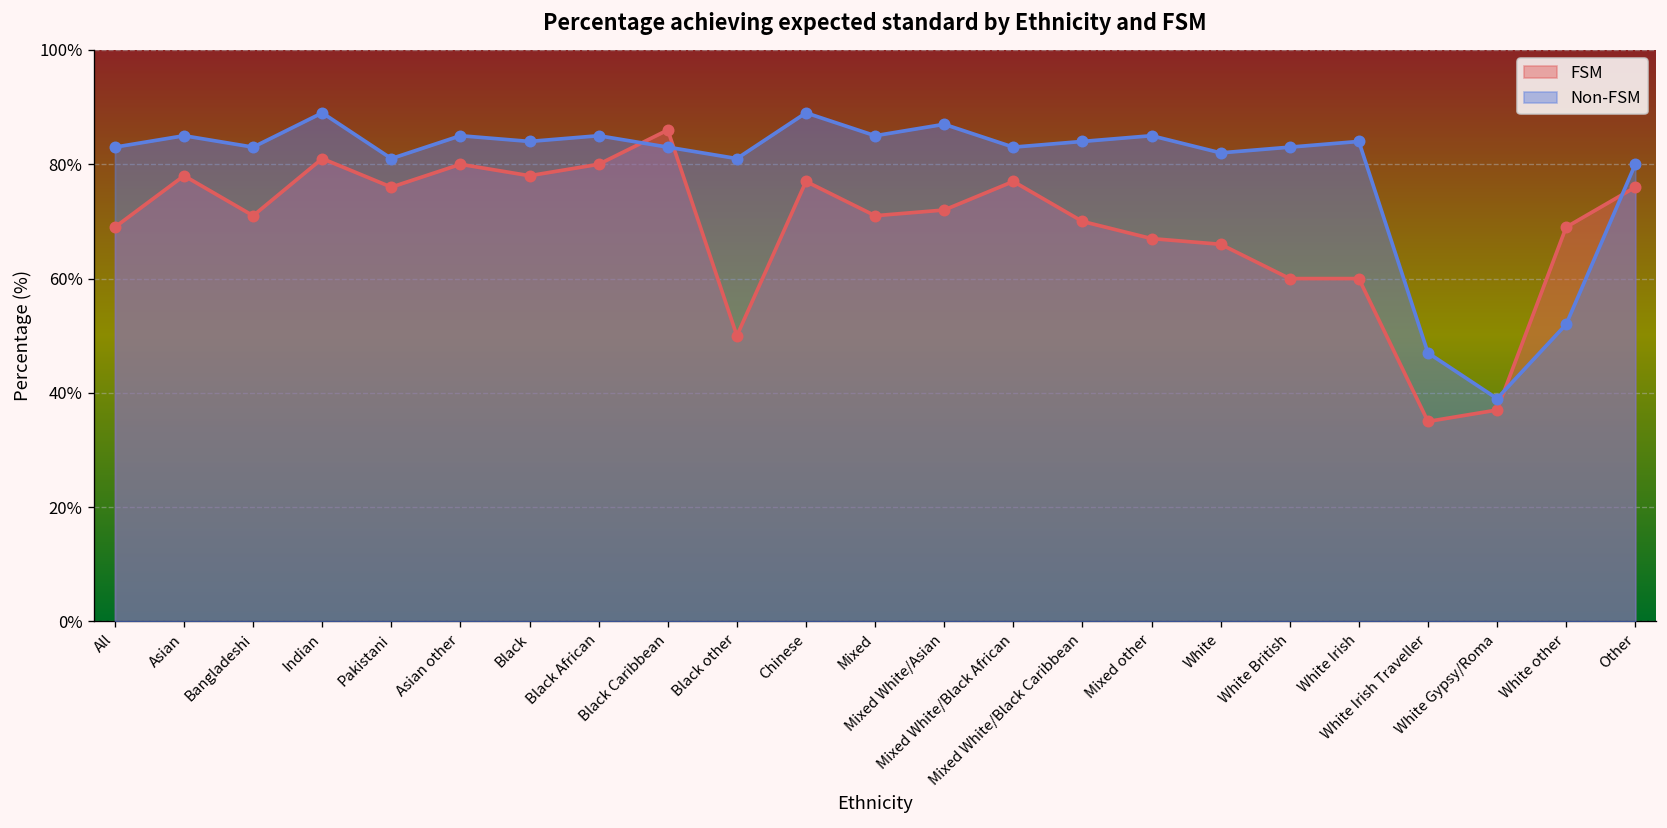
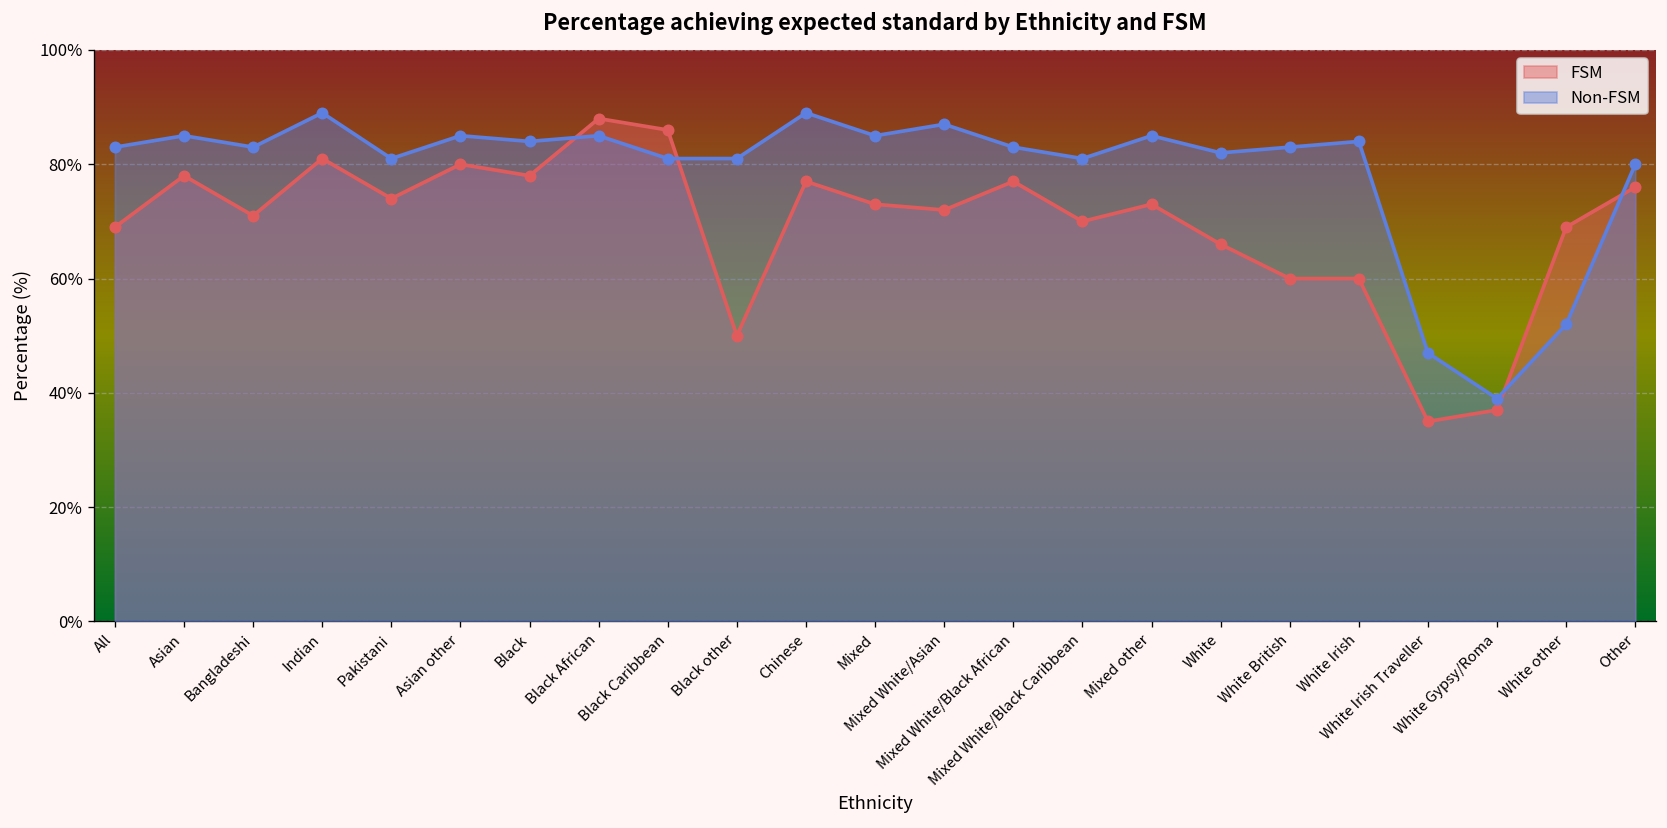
  {
    "FSM": {
      "All": "69%",
      "Asian": "78%",
      "Bangladeshi": "71%",
      "Indian": "81%",
-     "Pakistani": "76%",
+     "Pakistani": "74%",
      "Asian other": "80%",
      "Black": "78%",
-     "Black African": "80%",
+     "Black African": "88%",
      "Black Caribbean": "86%",
      "Black other": "50%",
      "Chinese": "77%",
-     "Mixed": "71%",
+     "Mixed": "73%",
      "Mixed White/Asian": "72%",
      "Mixed White/Black African": "77%",
      "Mixed White/Black Caribbean": "70%",
-     "Mixed other": "67%",
+     "Mixed other": "73%",
      "White": "66%",
      "White British": "60%",
      "White Irish": "60%",
      "White Irish Traveller": "35%",
      "White Gypsy/Roma": "37%",
      "White other": "69%",
      "Other": "76%"
    },
    "Non-FSM": {
      "All": "83%",
      "Asian": "85%",
      "Bangladeshi": "83%",
      "Indian": "89%",
      "Pakistani": "81%",
      "Asian other": "85%",
      "Black": "84%",
      "Black African": "85%",
-     "Black Caribbean": "83%",
+     "Black Caribbean": "81%",
      "Black other": "81%",
      "Chinese": "89%",
      "Mixed": "85%",
      "Mixed White/Asian": "87%",
      "Mixed White/Black African": "83%",
-     "Mixed White/Black Caribbean": "84%",
+     "Mixed White/Black Caribbean": "81%",
      "Mixed other": "85%",
      "White": "82%",
      "White British": "83%",
      "White Irish": "84%",
      "White Irish Traveller": "47%",
      "White Gypsy/Roma": "39%",
      "White other": "52%",
      "Other": "80%"
    }
  }
